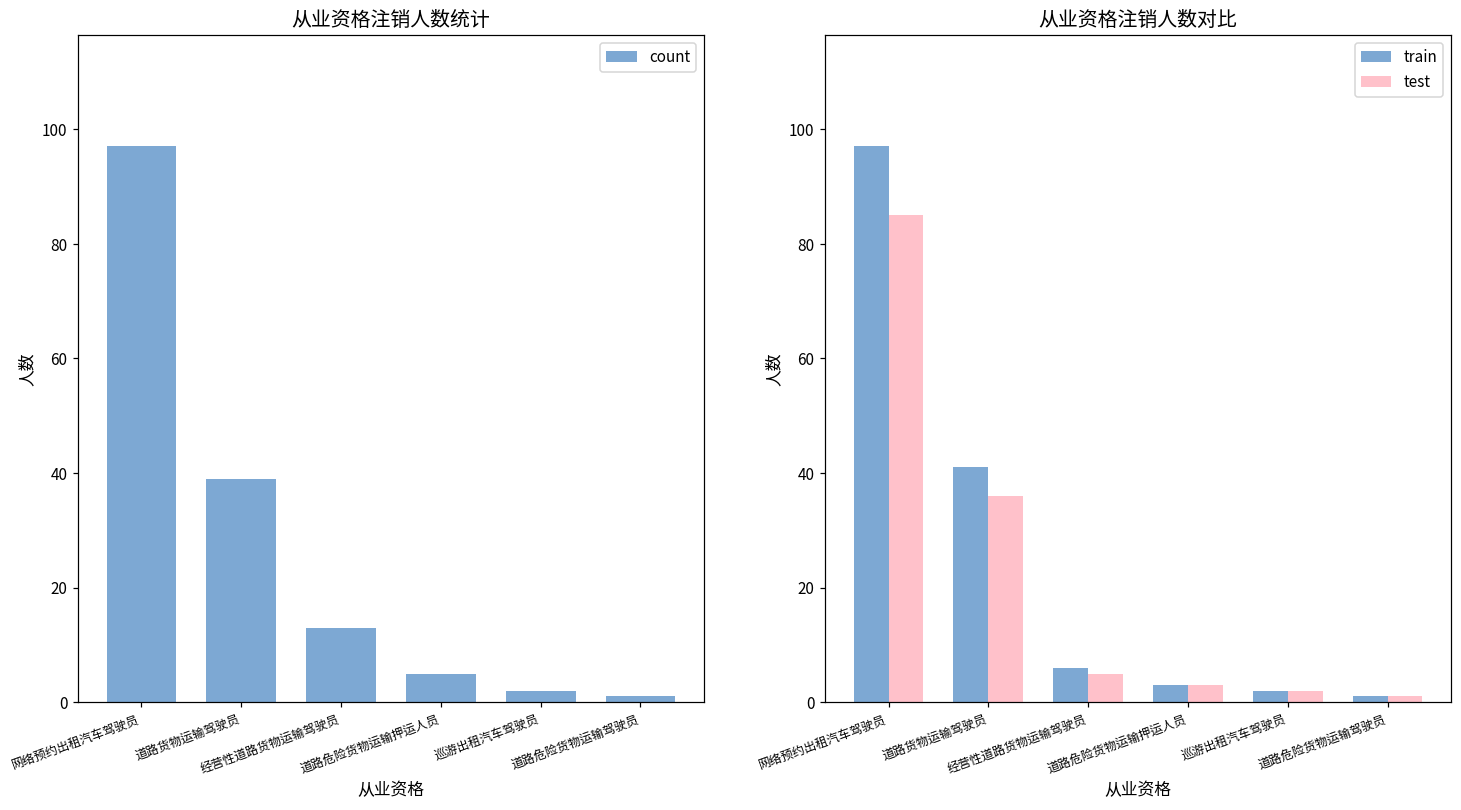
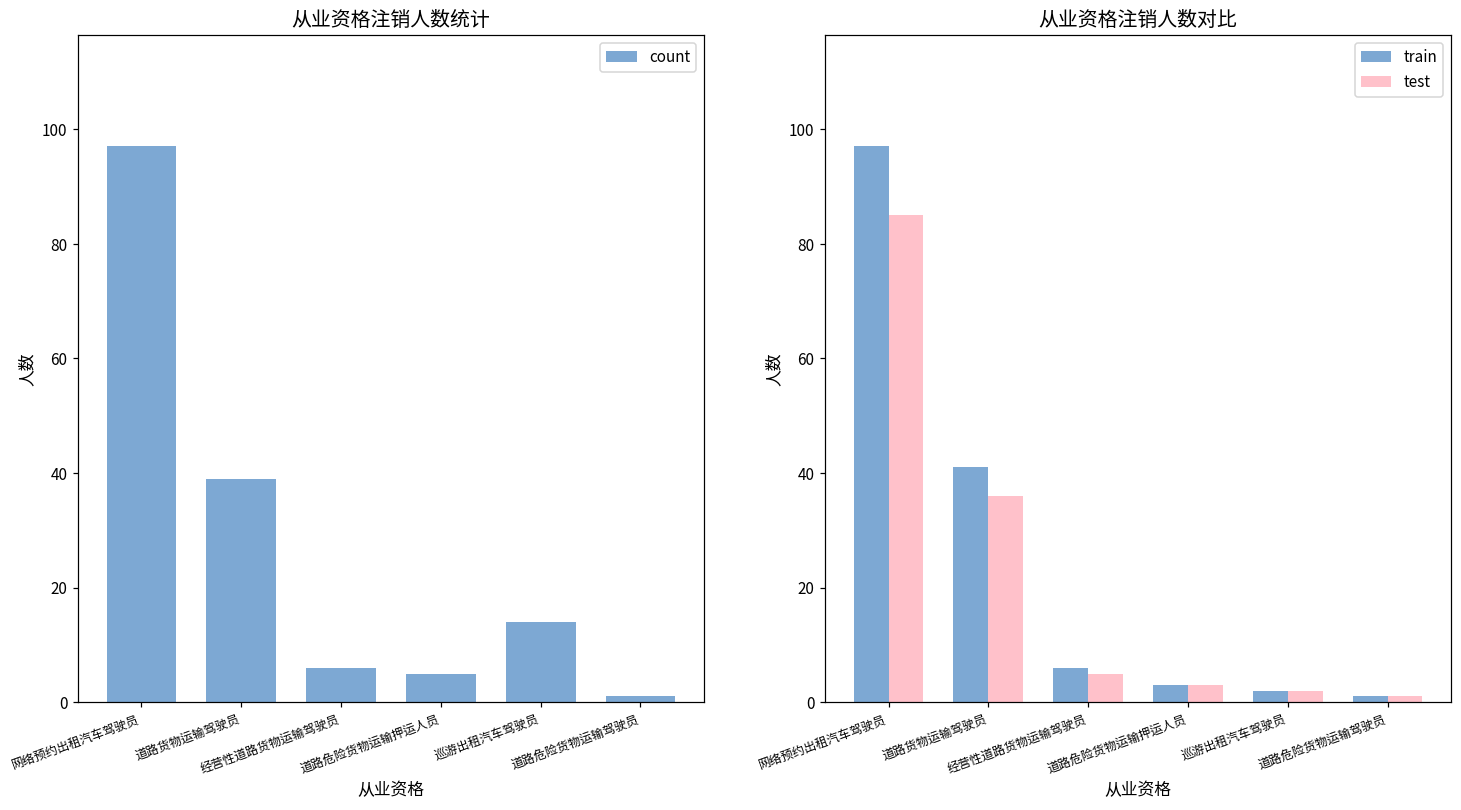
  {
    "从业资格注销人数统计": {
      "网络预约出租汽车驾驶员": 97,
      "道路货物运输驾驶员": 39,
-     "经营性道路货物运输驾驶员": 13,
+     "经营性道路货物运输驾驶员": 6,
      "道路危险货物运输押运人员": 5,
-     "巡游出租汽车驾驶员": 2,
+     "巡游出租汽车驾驶员": 14,
      "道路危险货物运输驾驶员": 1
    },
    "从业资格注销人数对比": {
      "train": {
        "网络预约出租汽车驾驶员": 97,
        "道路货物运输驾驶员": 41,
        "经营性道路货物运输驾驶员": 6,
        "道路危险货物运输押运人员": 3,
        "巡游出租汽车驾驶员": 2,
        "道路危险货物运输驾驶员": 1
      },
      "test": {
        "网络预约出租汽车驾驶员": 85,
        "道路货物运输驾驶员": 36,
        "经营性道路货物运输驾驶员": 5,
        "道路危险货物运输押运人员": 3,
        "巡游出租汽车驾驶员": 2,
        "道路危险货物运输驾驶员": 1
      }
    }
  }
